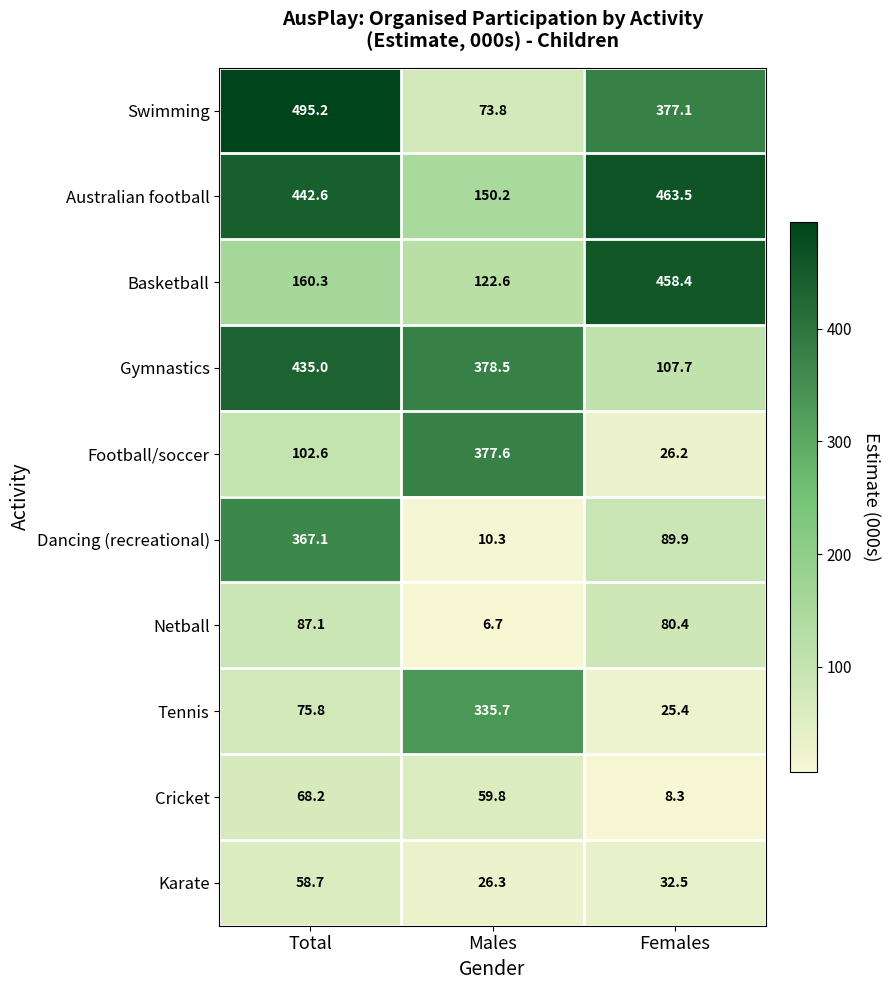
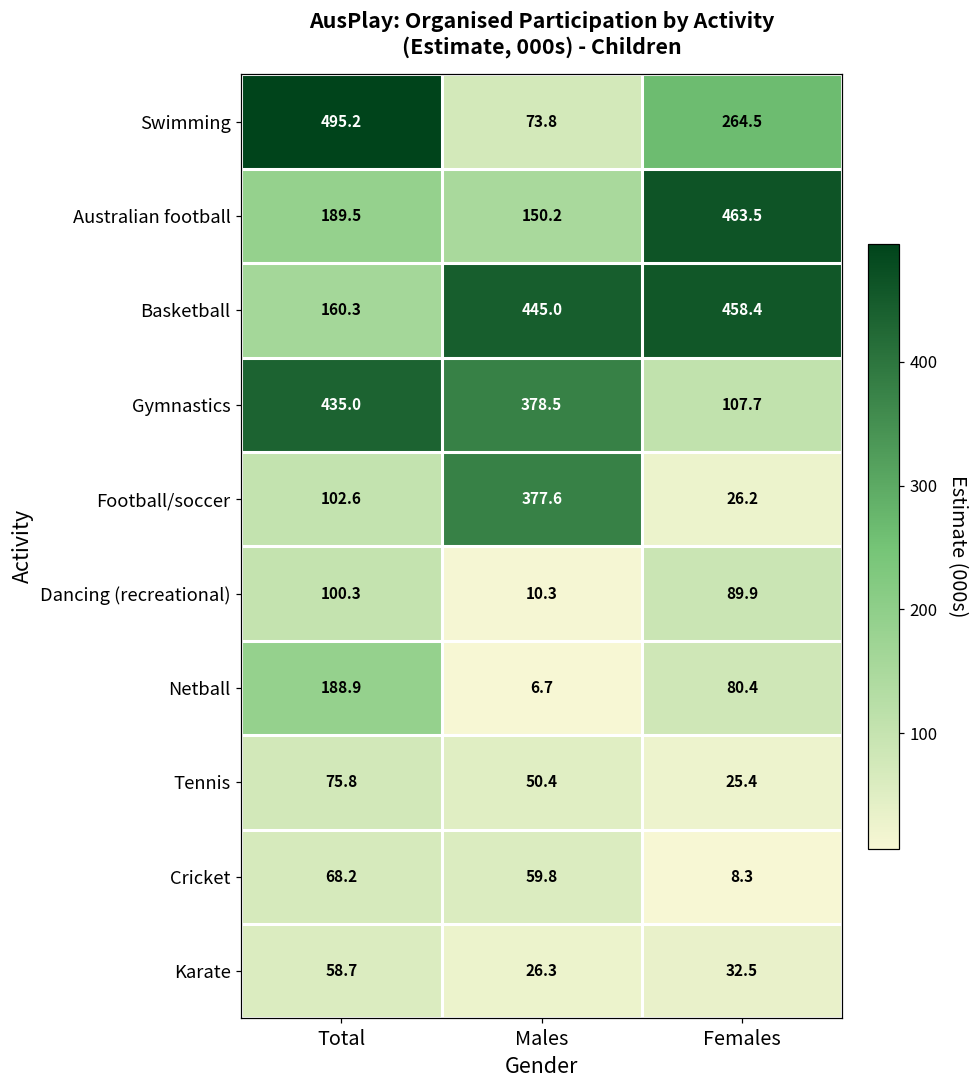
  {
    "Swimming": {
      "Total": 495.2,
      "Males": 73.8,
-     "Females": 377.1
+     "Females": 264.5
    },
    "Australian football": {
-     "Total": 442.6,
+     "Total": 189.5,
      "Males": 150.2,
      "Females": 463.5
    },
    "Basketball": {
      "Total": 160.3,
-     "Males": 122.6,
+     "Males": 445.0,
      "Females": 458.4
    },
    "Gymnastics": {
      "Total": 435.0,
      "Males": 378.5,
      "Females": 107.7
    },
    "Football/soccer": {
      "Total": 102.6,
      "Males": 377.6,
      "Females": 26.2
    },
    "Dancing (recreational)": {
-     "Total": 367.1,
+     "Total": 100.3,
      "Males": 10.3,
      "Females": 89.9
    },
    "Netball": {
-     "Total": 87.1,
+     "Total": 188.9,
      "Males": 6.7,
      "Females": 80.4
    },
    "Tennis": {
      "Total": 75.8,
-     "Males": 335.7,
+     "Males": 50.4,
      "Females": 25.4
    },
    "Cricket": {
      "Total": 68.2,
      "Males": 59.8,
      "Females": 8.3
    },
    "Karate": {
      "Total": 58.7,
      "Males": 26.3,
      "Females": 32.5
    }
  }
